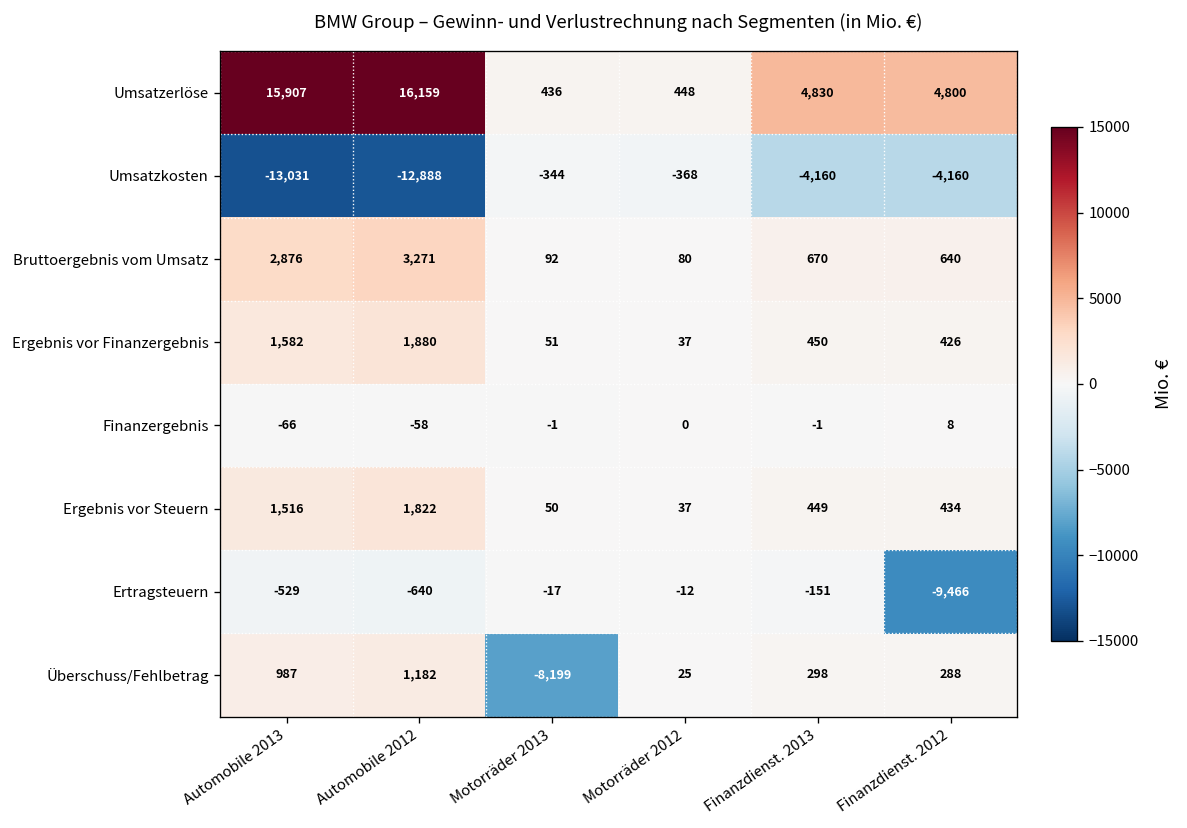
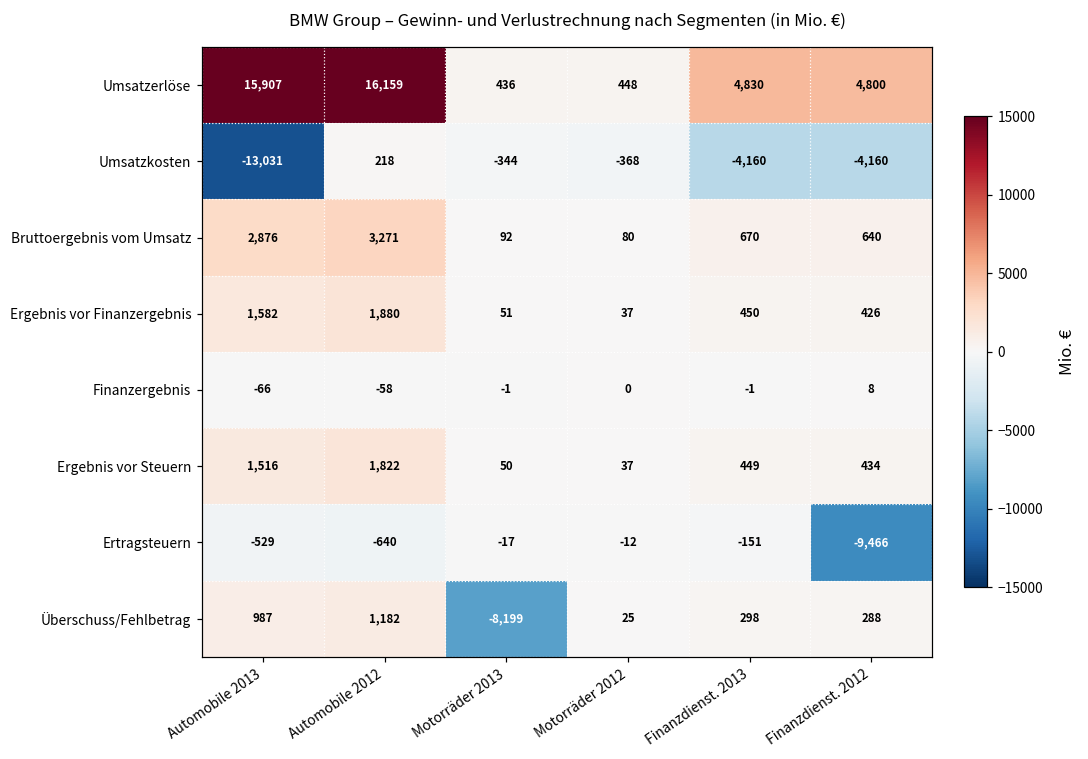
  {
    "Umsatzerlöse": {
      "Automobile 2013": "15,907",
      "Automobile 2012": "16,159",
      "Motorräder 2013": "436",
      "Motorräder 2012": "448",
      "Finanzdienst. 2013": "4,830",
      "Finanzdienst. 2012": "4,800"
    },
    "Umsatzkosten": {
      "Automobile 2013": "-13,031",
-     "Automobile 2012": "-12,888",
+     "Automobile 2012": "218",
      "Motorräder 2013": "-344",
      "Motorräder 2012": "-368",
      "Finanzdienst. 2013": "-4,160",
      "Finanzdienst. 2012": "-4,160"
    },
    "Bruttoergebnis vom Umsatz": {
      "Automobile 2013": "2,876",
      "Automobile 2012": "3,271",
      "Motorräder 2013": "92",
      "Motorräder 2012": "80",
      "Finanzdienst. 2013": "670",
      "Finanzdienst. 2012": "640"
    },
    "Ergebnis vor Finanzergebnis": {
      "Automobile 2013": "1,582",
      "Automobile 2012": "1,880",
      "Motorräder 2013": "51",
      "Motorräder 2012": "37",
      "Finanzdienst. 2013": "450",
      "Finanzdienst. 2012": "426"
    },
    "Finanzergebnis": {
      "Automobile 2013": "-66",
      "Automobile 2012": "-58",
      "Motorräder 2013": "-1",
      "Motorräder 2012": "0",
      "Finanzdienst. 2013": "-1",
      "Finanzdienst. 2012": "8"
    },
    "Ergebnis vor Steuern": {
      "Automobile 2013": "1,516",
      "Automobile 2012": "1,822",
      "Motorräder 2013": "50",
      "Motorräder 2012": "37",
      "Finanzdienst. 2013": "449",
      "Finanzdienst. 2012": "434"
    },
    "Ertragsteuern": {
      "Automobile 2013": "-529",
      "Automobile 2012": "-640",
      "Motorräder 2013": "-17",
      "Motorräder 2012": "-12",
      "Finanzdienst. 2013": "-151",
      "Finanzdienst. 2012": "-9,466"
    },
    "Überschuss/Fehlbetrag": {
      "Automobile 2013": "987",
      "Automobile 2012": "1,182",
      "Motorräder 2013": "-8,199",
      "Motorräder 2012": "25",
      "Finanzdienst. 2013": "298",
      "Finanzdienst. 2012": "288"
    }
  }
